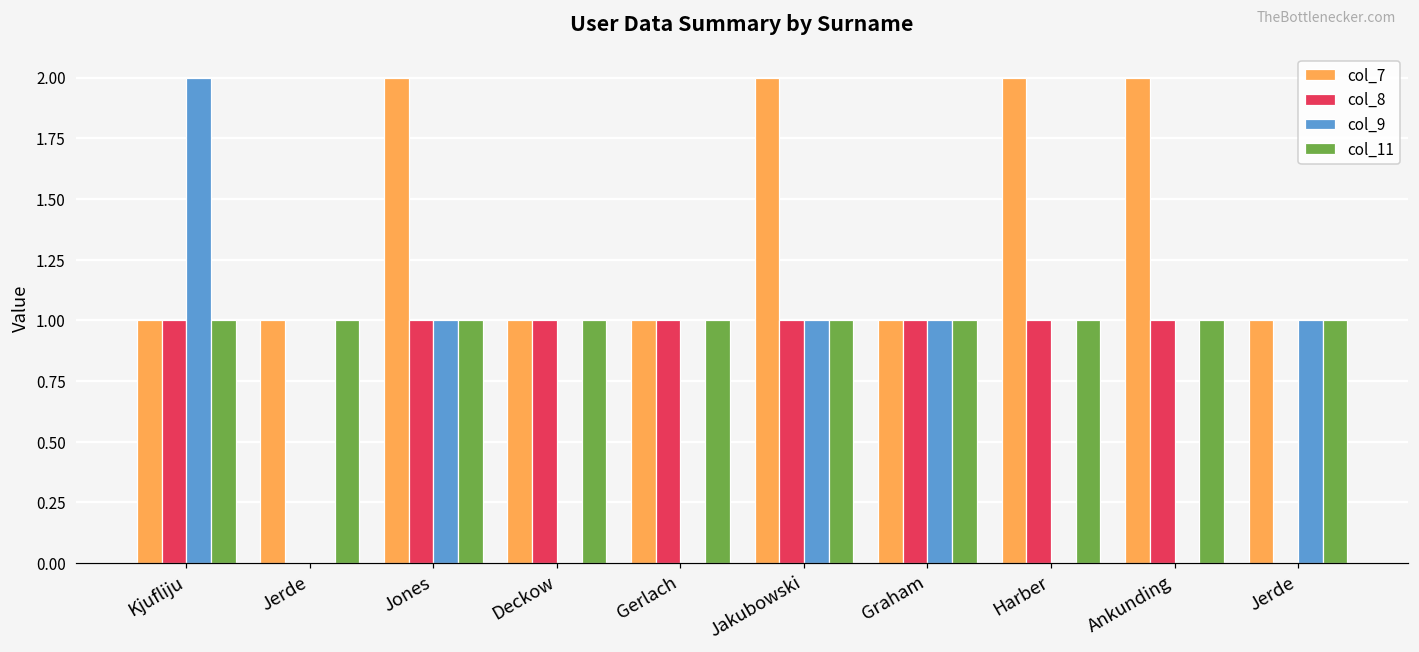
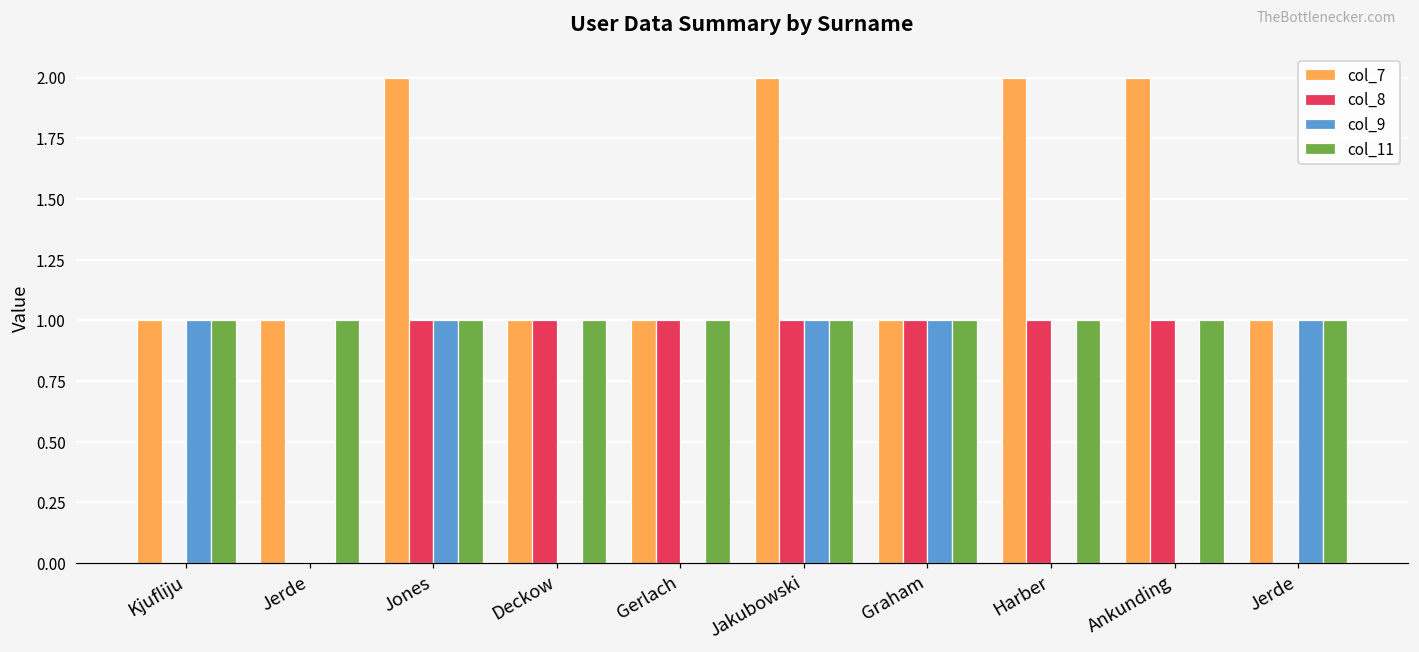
  {
    "col_7": {
      "Kjufliju": 1,
      "Jones": 2,
      "Deckow": 1,
      "Gerlach": 1,
      "Jakubowski": 2,
      "Graham": 1,
      "Harber": 2,
      "Ankunding": 2
    },
    "col_8": {
-     "Kjufliju": 1,
+     "Kjufliju": 0,
      "Jones": 1,
      "Deckow": 1,
      "Gerlach": 1,
      "Jakubowski": 1,
      "Graham": 1,
      "Harber": 1,
      "Ankunding": 1
    },
    "col_9": {
-     "Kjufliju": 2,
+     "Kjufliju": 1,
      "Jones": 1,
      "Deckow": 0,
      "Gerlach": 0,
      "Jakubowski": 1,
      "Graham": 1,
      "Harber": 0,
      "Ankunding": 0
    },
    "col_11": {
      "Kjufliju": 1,
      "Jones": 1,
      "Deckow": 1,
      "Gerlach": 1,
      "Jakubowski": 1,
      "Graham": 1,
      "Harber": 1,
      "Ankunding": 1
    }
  }
